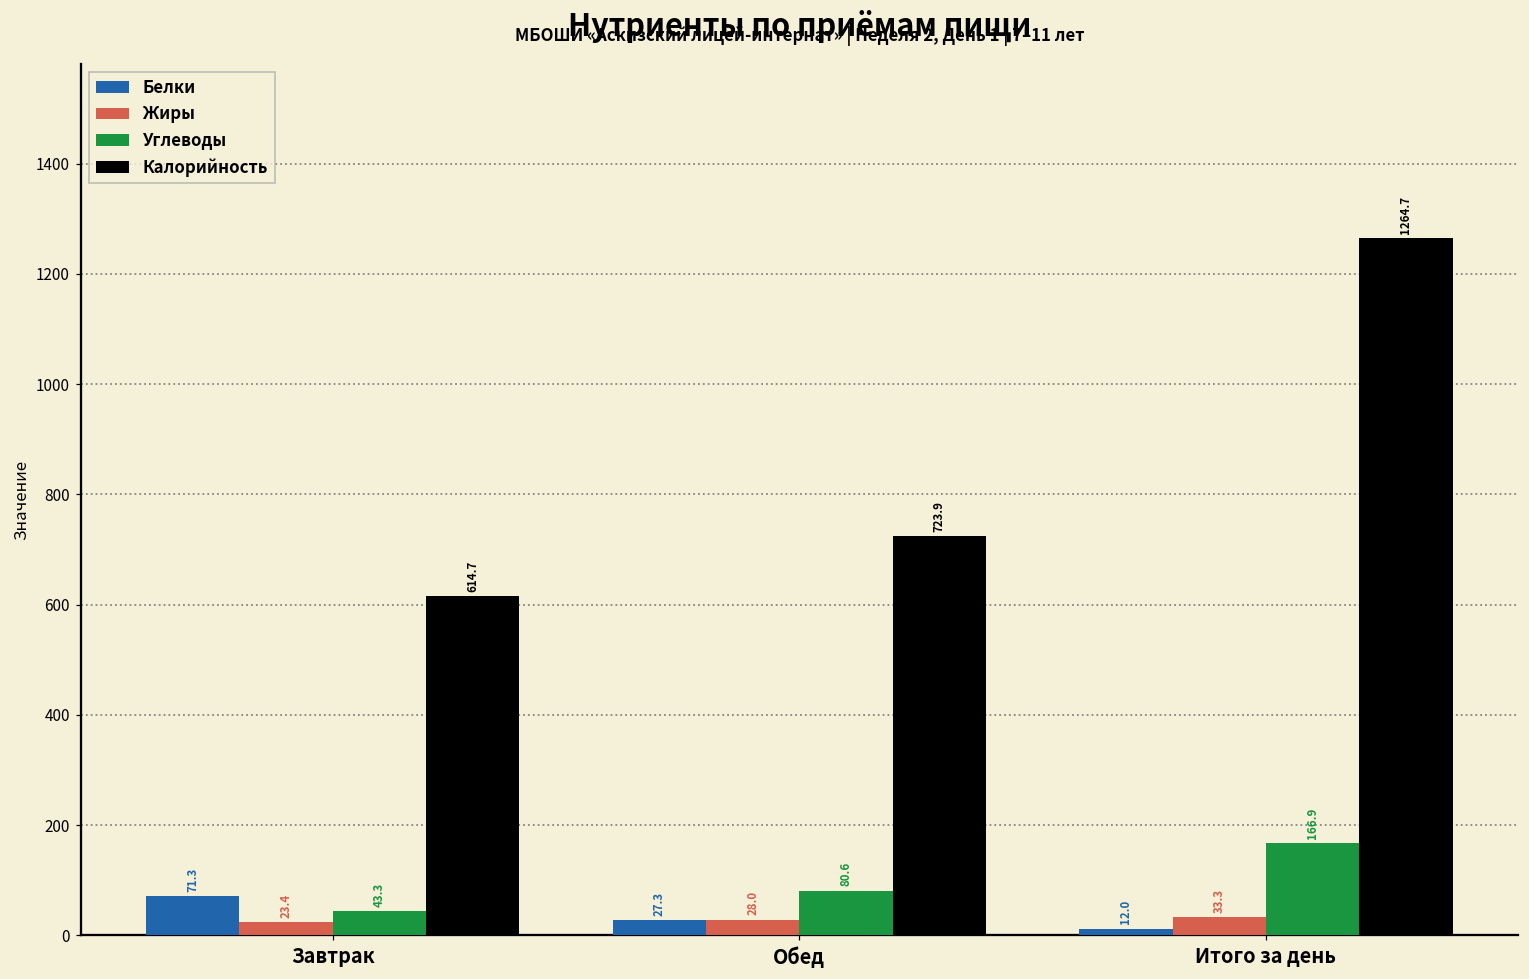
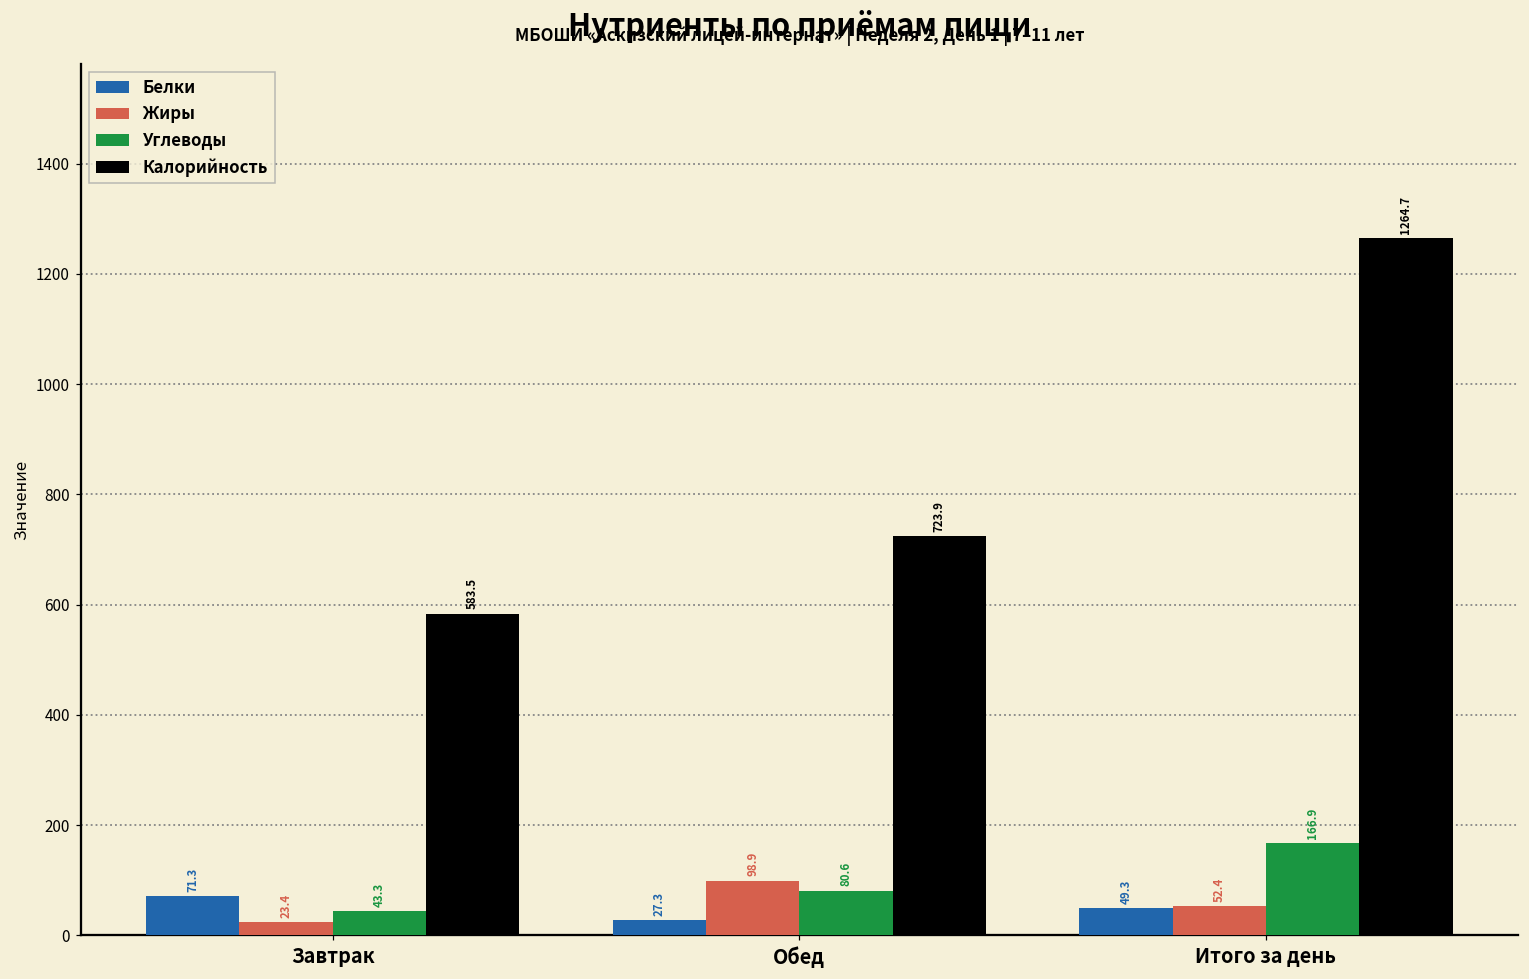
  {
    "Белки": {
      "Завтрак": 71.3,
      "Обед": 27.3,
-     "Итого за день": 12.0
+     "Итого за день": 49.3
    },
    "Жиры": {
      "Завтрак": 23.4,
-     "Обед": 28.0,
-     "Итого за день": 33.3
+     "Обед": 98.9,
+     "Итого за день": 52.4
    },
    "Углеводы": {
      "Завтрак": 43.3,
      "Обед": 80.6,
      "Итого за день": 166.9
    },
    "Калорийность": {
-     "Завтрак": 614.7,
+     "Завтрак": 583.5,
      "Обед": 723.9,
      "Итого за день": 1264.7
    }
  }
